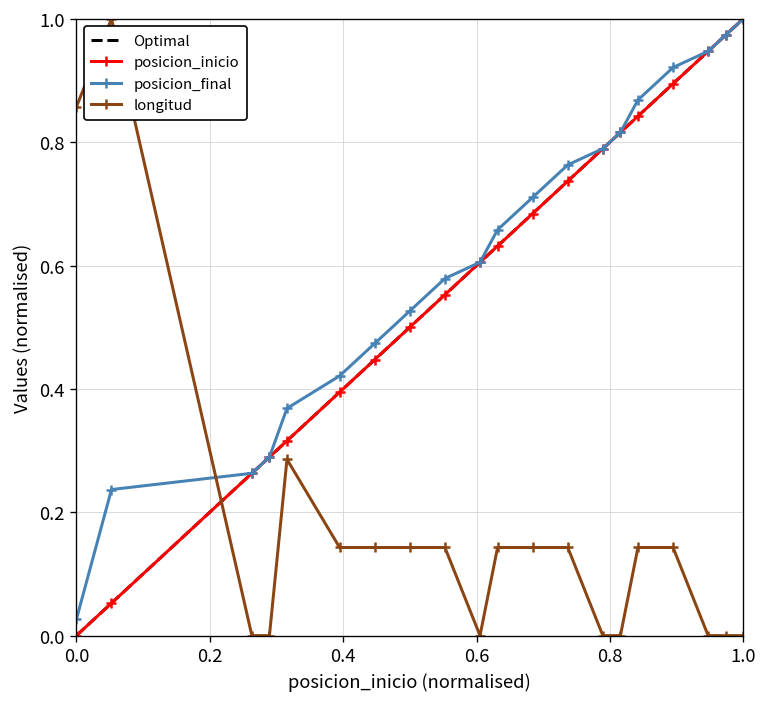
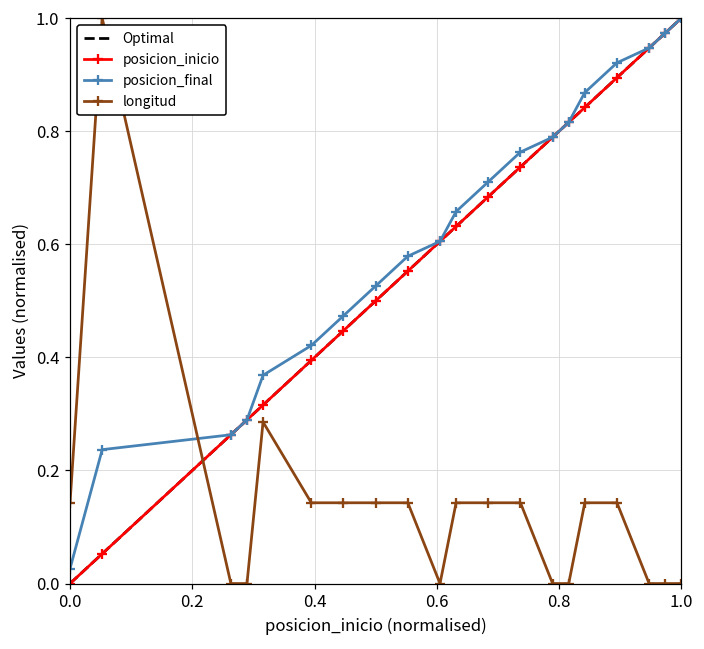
  {
    "posicion_final": {
      "0.0": 0.03
    },
    "longitud": {
-     "0.0": 0.86,
+     "0.0": 0.14,
      "1.0": 0.00
    }
  }
